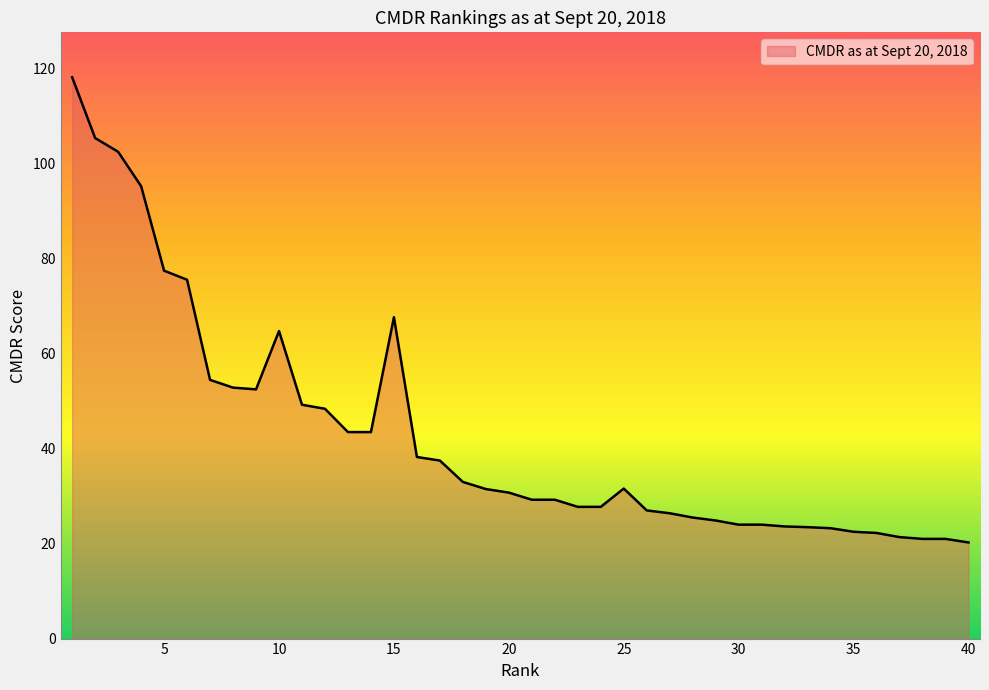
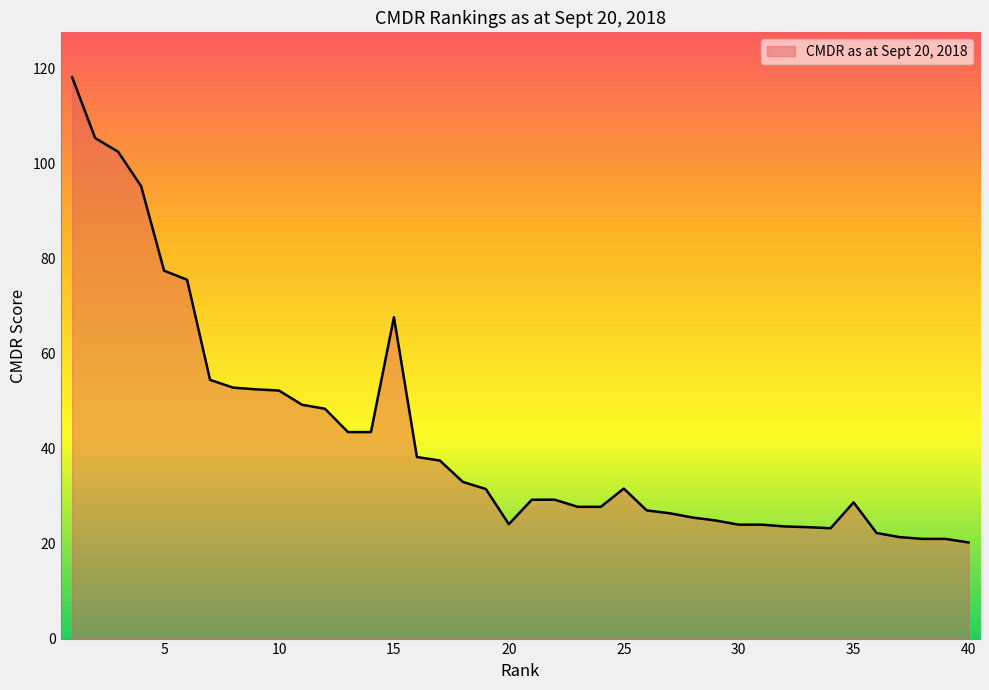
  {
    "5": 78,
-   "10": 65,
+   "10": 52,
    "15": 68,
-   "20": 31,
+   "20": 24,
    "25": 32,
    "30": 24,
-   "35": 23,
+   "35": 29,
    "40": 20
  }
